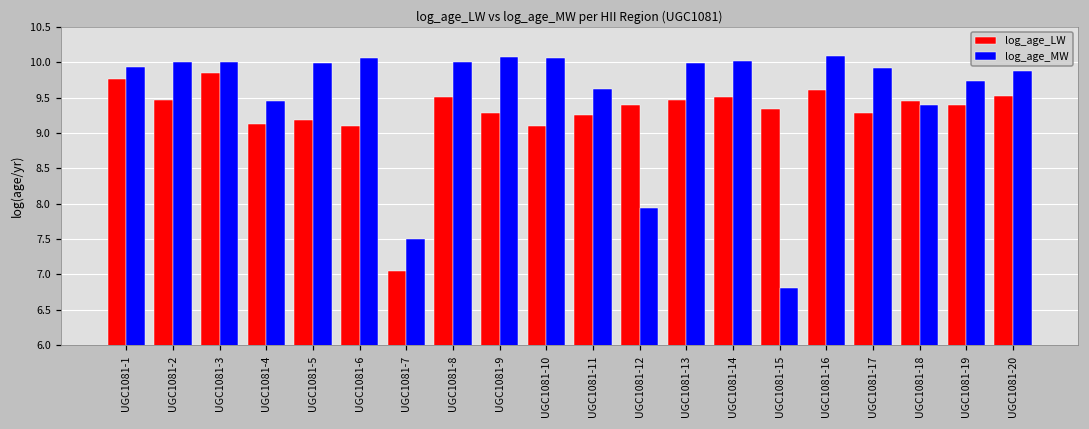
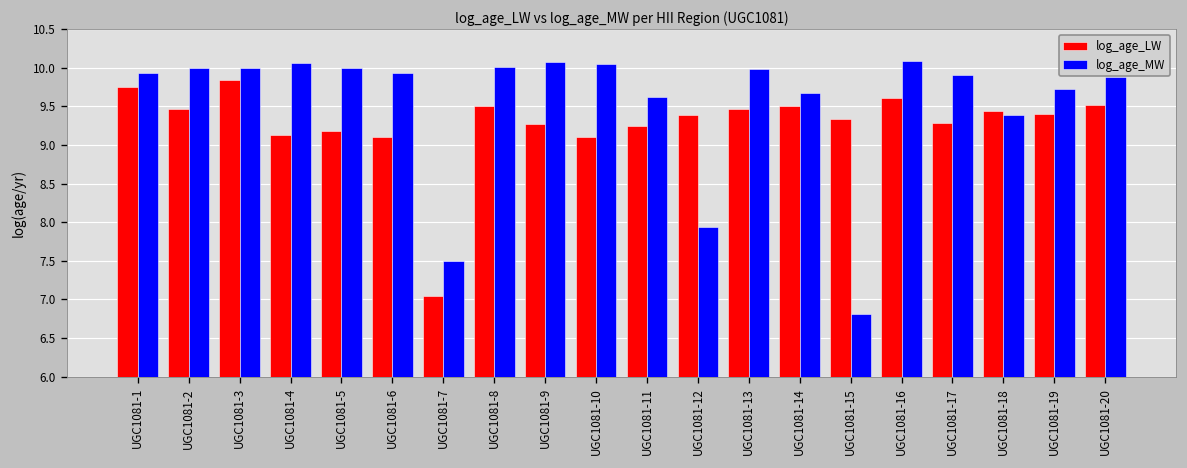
  {
    "log_age_LW": {
      "UGC1081-1": 9.8,
      "UGC1081-2": 9.5,
      "UGC1081-3": 9.8,
      "UGC1081-4": 9.1,
      "UGC1081-5": 9.2,
      "UGC1081-6": 9.1,
      "UGC1081-7": 7.0,
      "UGC1081-8": 9.5,
      "UGC1081-9": 9.3,
      "UGC1081-10": 9.1,
      "UGC1081-11": 9.2,
      "UGC1081-12": 9.4,
      "UGC1081-13": 9.5,
      "UGC1081-14": 9.5,
      "UGC1081-15": 9.3,
      "UGC1081-16": 9.6,
      "UGC1081-17": 9.3,
      "UGC1081-18": 9.4,
      "UGC1081-19": 9.4,
      "UGC1081-20": 9.5
    },
    "log_age_MW": {
      "UGC1081-1": 9.9,
      "UGC1081-2": 10.0,
      "UGC1081-3": 10.0,
-     "UGC1081-4": 9.5,
+     "UGC1081-4": 10.1,
      "UGC1081-5": 10.0,
-     "UGC1081-6": 10.1,
+     "UGC1081-6": 9.9,
      "UGC1081-7": 7.5,
      "UGC1081-8": 10.0,
      "UGC1081-9": 10.1,
      "UGC1081-10": 10.1,
      "UGC1081-11": 9.6,
      "UGC1081-12": 7.9,
      "UGC1081-13": 10.0,
-     "UGC1081-14": 10.0,
+     "UGC1081-14": 9.7,
      "UGC1081-15": 6.8,
      "UGC1081-16": 10.1,
      "UGC1081-17": 9.9,
      "UGC1081-18": 9.4,
      "UGC1081-19": 9.7,
      "UGC1081-20": 9.9
    }
  }
